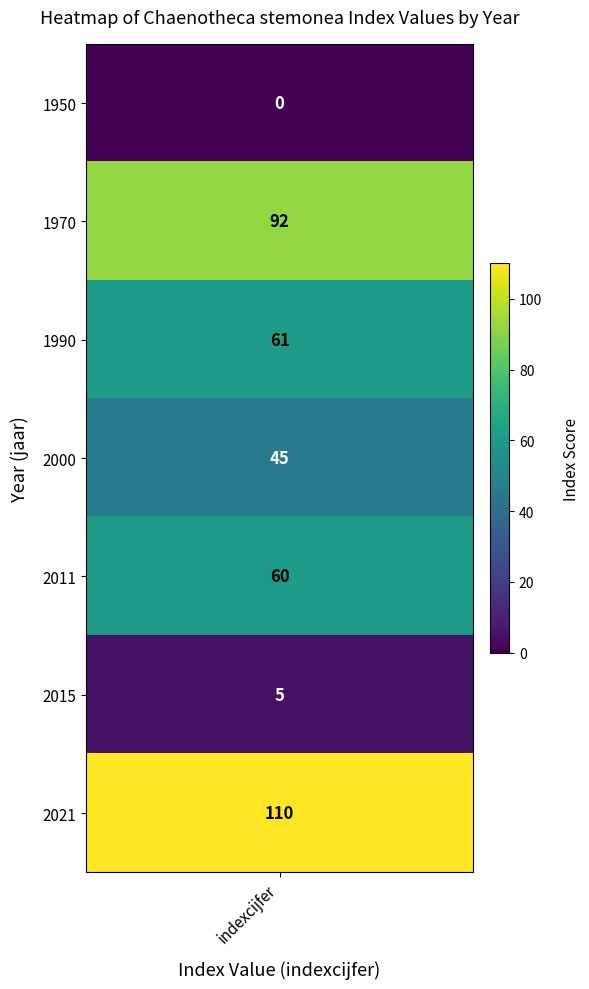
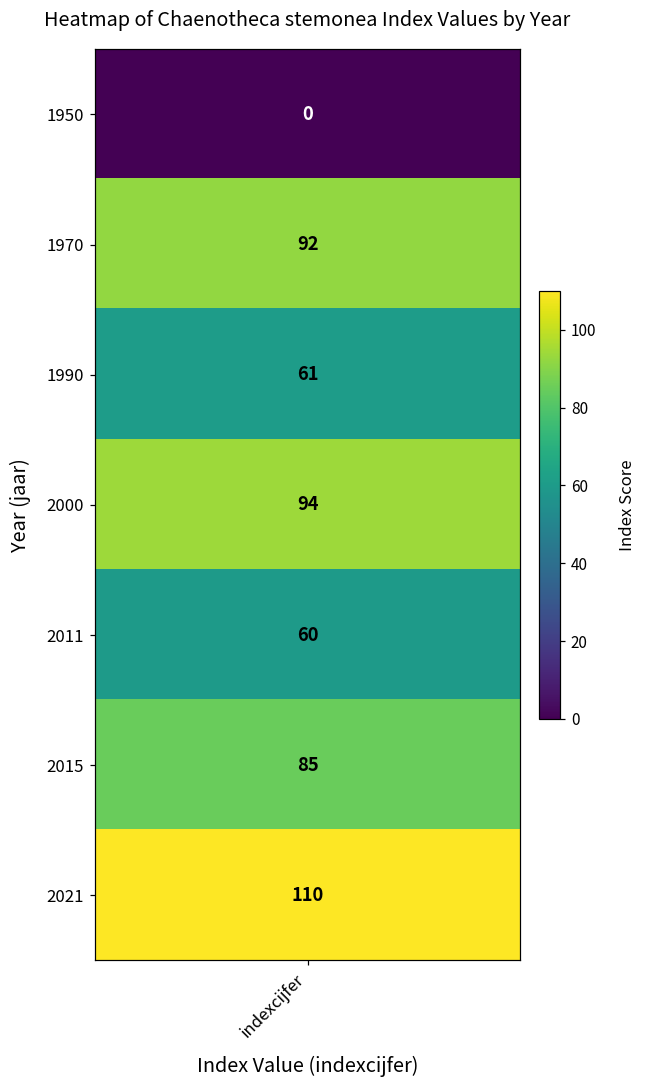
  {
    "1950": {
      "indexcijfer": 0
    },
    "1970": {
      "indexcijfer": 92
    },
    "1990": {
      "indexcijfer": 61
    },
    "2000": {
-     "indexcijfer": 45
+     "indexcijfer": 94
    },
    "2011": {
      "indexcijfer": 60
    },
    "2015": {
-     "indexcijfer": 5
+     "indexcijfer": 85
    },
    "2021": {
      "indexcijfer": 110
    }
  }
